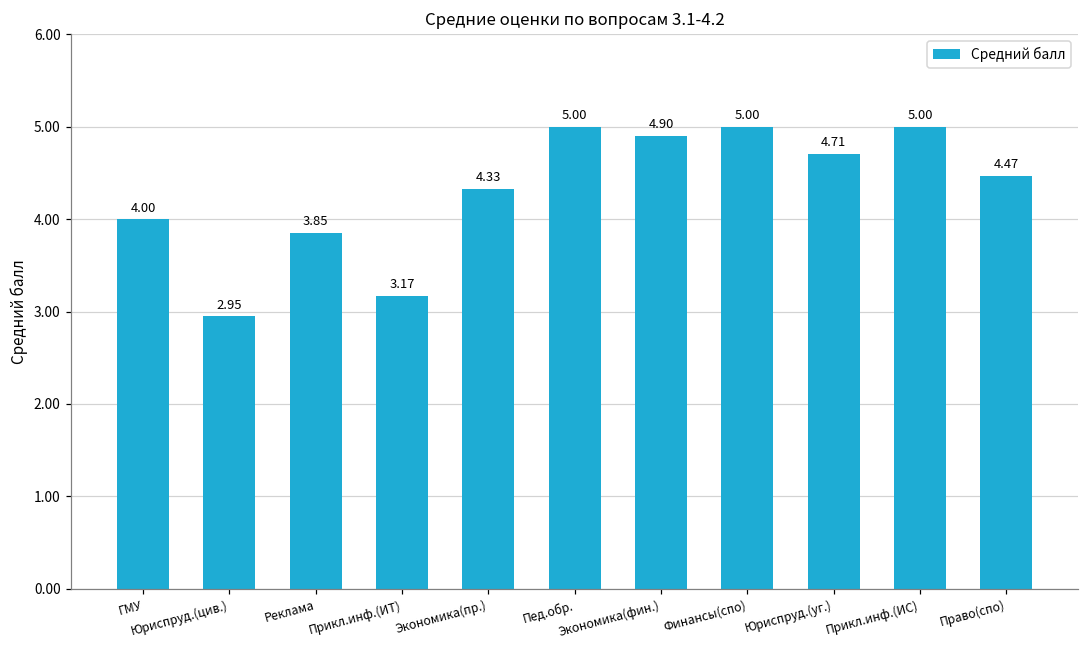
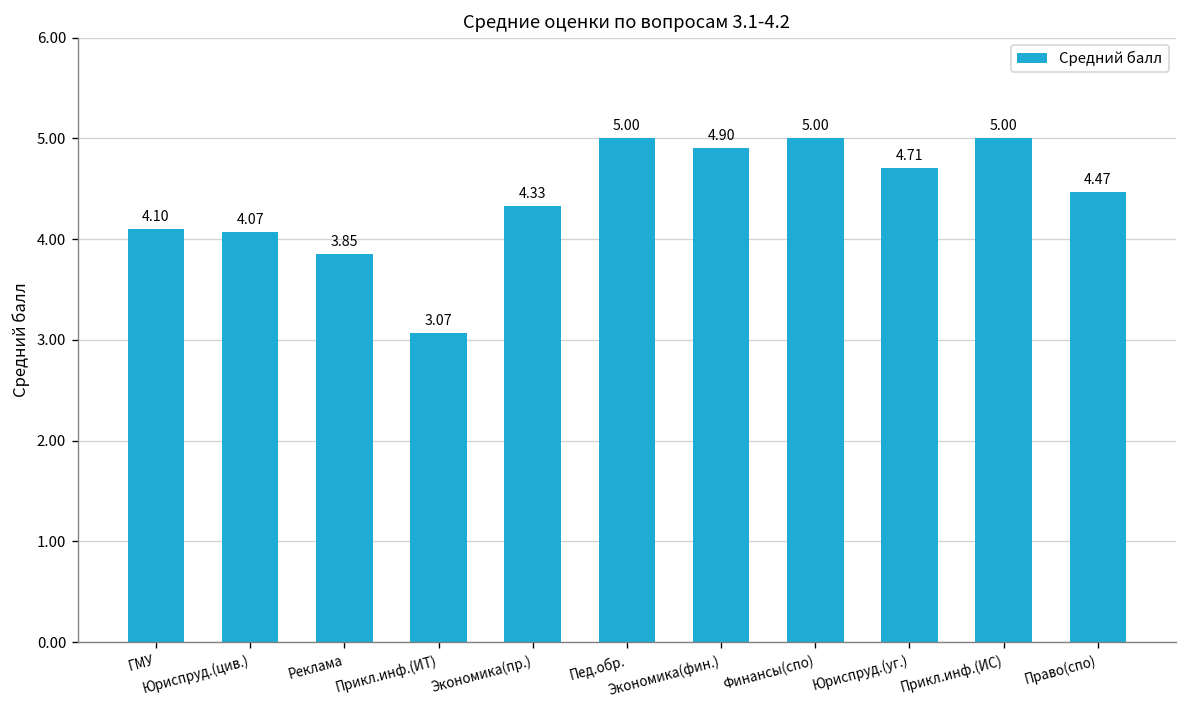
  {
-   "ГМУ": 4.00,
-   "Юриспруд.(цив.)": 2.95,
+   "ГМУ": 4.10,
+   "Юриспруд.(цив.)": 4.07,
    "Реклама": 3.85,
-   "Прикл.инф.(ИТ)": 3.17,
+   "Прикл.инф.(ИТ)": 3.07,
    "Экономика(пр.)": 4.33,
    "Пед.обр.": 5.00,
    "Экономика(фин.)": 4.90,
    "Финансы(спо)": 5.00,
    "Юриспруд.(уг.)": 4.71,
    "Прикл.инф.(ИС)": 5.00,
    "Право(спо)": 4.47
  }
